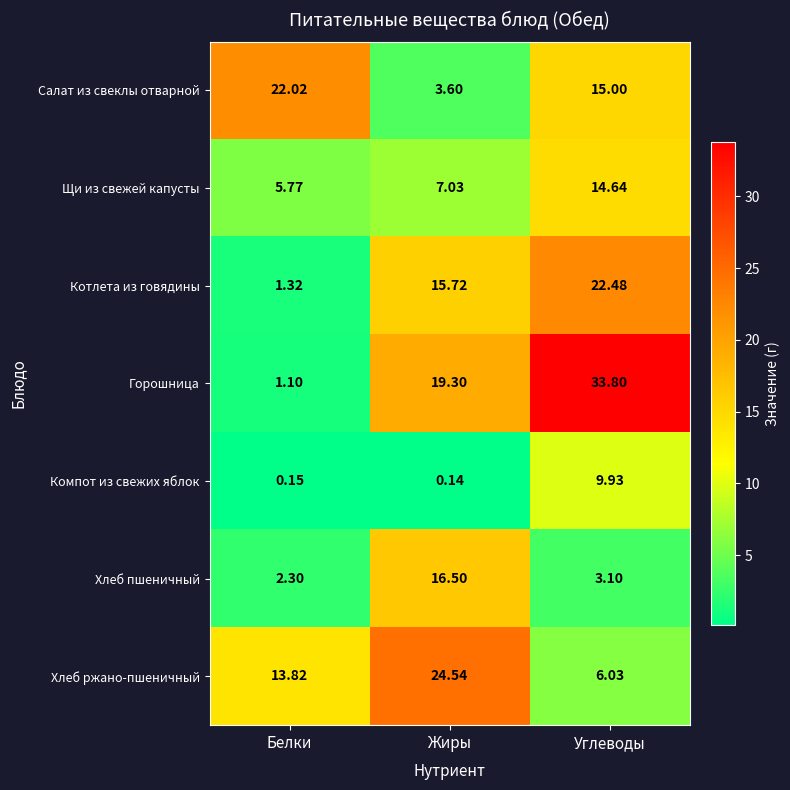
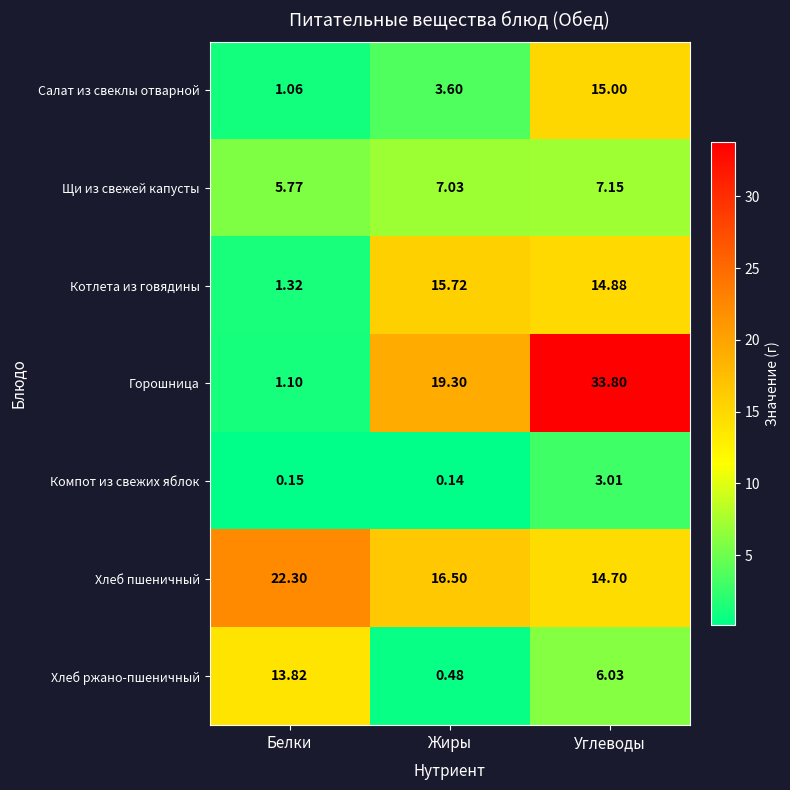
  {
    "Салат из свеклы отварной": {
-     "Белки": 22.02,
+     "Белки": 1.06,
      "Жиры": 3.60,
      "Углеводы": 15.00
    },
    "Щи из свежей капусты": {
      "Белки": 5.77,
      "Жиры": 7.03,
-     "Углеводы": 14.64
+     "Углеводы": 7.15
    },
    "Котлета из говядины": {
      "Белки": 1.32,
      "Жиры": 15.72,
-     "Углеводы": 22.48
+     "Углеводы": 14.88
    },
    "Горошница": {
      "Белки": 1.10,
      "Жиры": 19.30,
      "Углеводы": 33.80
    },
    "Компот из свежих яблок": {
      "Белки": 0.15,
      "Жиры": 0.14,
-     "Углеводы": 9.93
+     "Углеводы": 3.01
    },
    "Хлеб пшеничный": {
-     "Белки": 2.30,
+     "Белки": 22.30,
      "Жиры": 16.50,
-     "Углеводы": 3.10
+     "Углеводы": 14.70
    },
    "Хлеб ржано-пшеничный": {
      "Белки": 13.82,
-     "Жиры": 24.54,
+     "Жиры": 0.48,
      "Углеводы": 6.03
    }
  }
